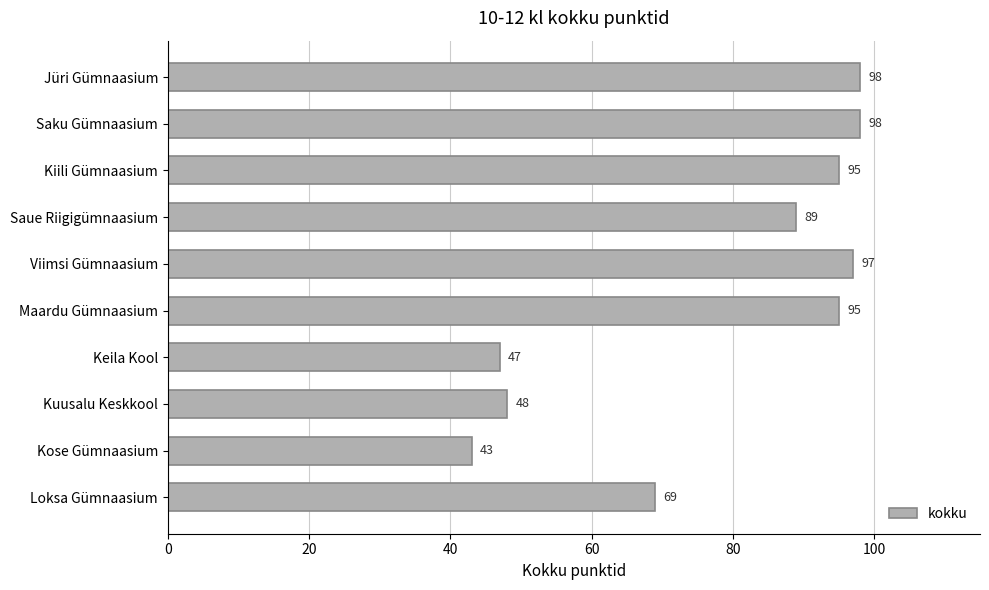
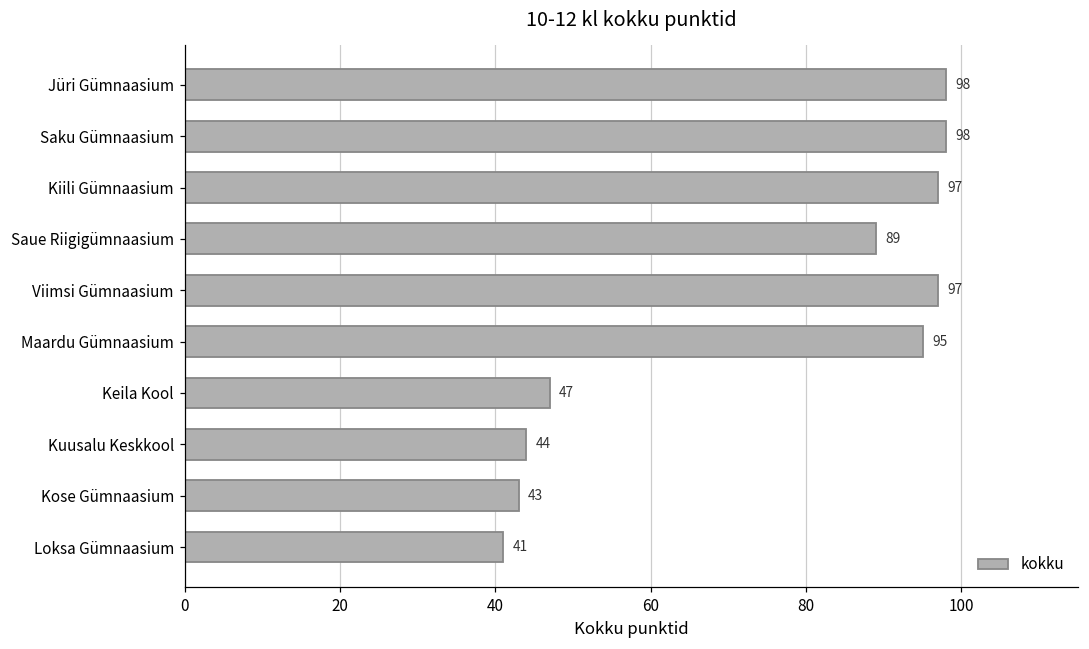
  {
    "Jüri Gümnaasium": 98,
    "Saku Gümnaasium": 98,
-   "Kiili Gümnaasium": 95,
+   "Kiili Gümnaasium": 97,
    "Saue Riigigümnaasium": 89,
    "Viimsi Gümnaasium": 97,
    "Maardu Gümnaasium": 95,
    "Keila Kool": 47,
-   "Kuusalu Keskkool": 48,
+   "Kuusalu Keskkool": 44,
    "Kose Gümnaasium": 43,
-   "Loksa Gümnaasium": 69
+   "Loksa Gümnaasium": 41
  }
